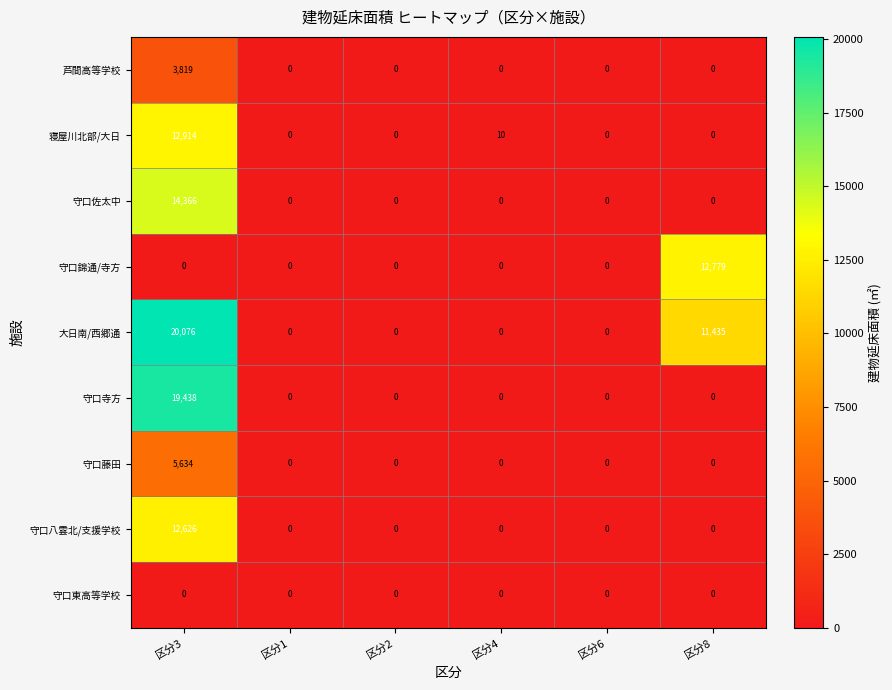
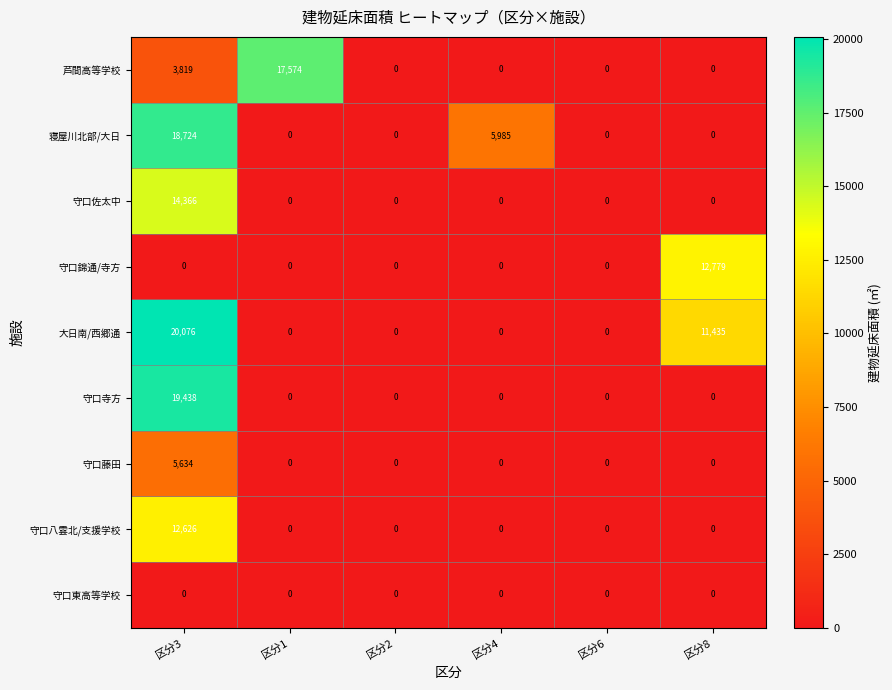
  {
    "芦間高等学校": {
      "区分3": "3,819",
-     "区分1": "0",
+     "区分1": "17,574",
      "区分2": "0",
      "区分4": "0",
      "区分6": "0",
      "区分8": "0"
    },
    "寝屋川北部/大日": {
-     "区分3": "12,914",
+     "区分3": "18,724",
      "区分1": "0",
      "区分2": "0",
-     "区分4": "10",
+     "区分4": "5,985",
      "区分6": "0",
      "区分8": "0"
    },
    "守口佐太中": {
      "区分3": "14,366",
      "区分1": "0",
      "区分2": "0",
      "区分4": "0",
      "区分6": "0",
      "区分8": "0"
    },
    "守口錦通/寺方": {
      "区分3": "0",
      "区分1": "0",
      "区分2": "0",
      "区分4": "0",
      "区分6": "0",
      "区分8": "12,779"
    },
    "大日南/西郷通": {
      "区分3": "20,076",
      "区分1": "0",
      "区分2": "0",
      "区分4": "0",
      "区分6": "0",
      "区分8": "11,435"
    },
    "守口寺方": {
      "区分3": "19,438",
      "区分1": "0",
      "区分2": "0",
      "区分4": "0",
      "区分6": "0",
      "区分8": "0"
    },
    "守口藤田": {
      "区分3": "5,634",
      "区分1": "0",
      "区分2": "0",
      "区分4": "0",
      "区分6": "0",
      "区分8": "0"
    },
    "守口八雲北/支援学校": {
      "区分3": "12,626",
      "区分1": "0",
      "区分2": "0",
      "区分4": "0",
      "区分6": "0",
      "区分8": "0"
    },
    "守口東高等学校": {
      "区分3": "0",
      "区分1": "0",
      "区分2": "0",
      "区分4": "0",
      "区分6": "0",
      "区分8": "0"
    }
  }
